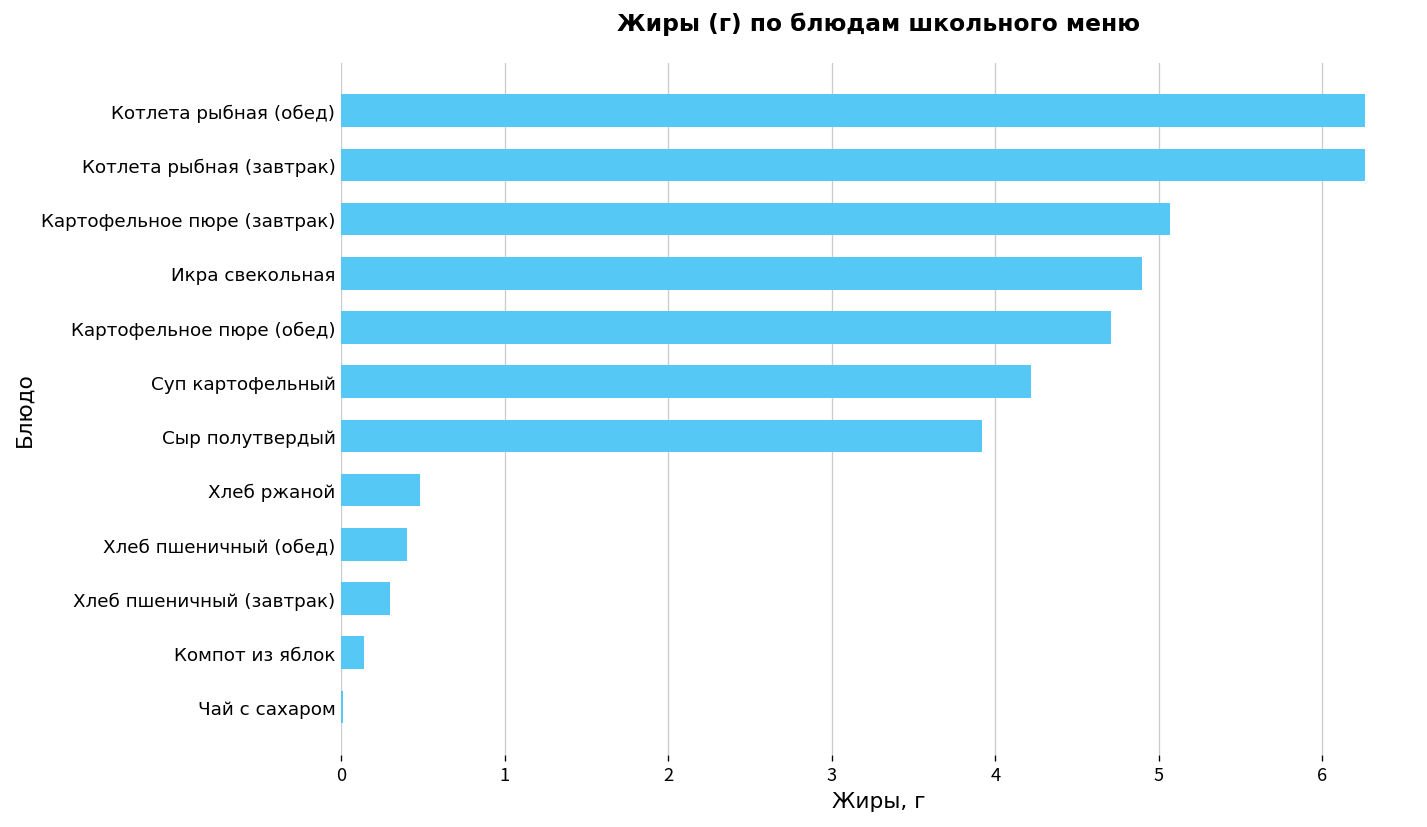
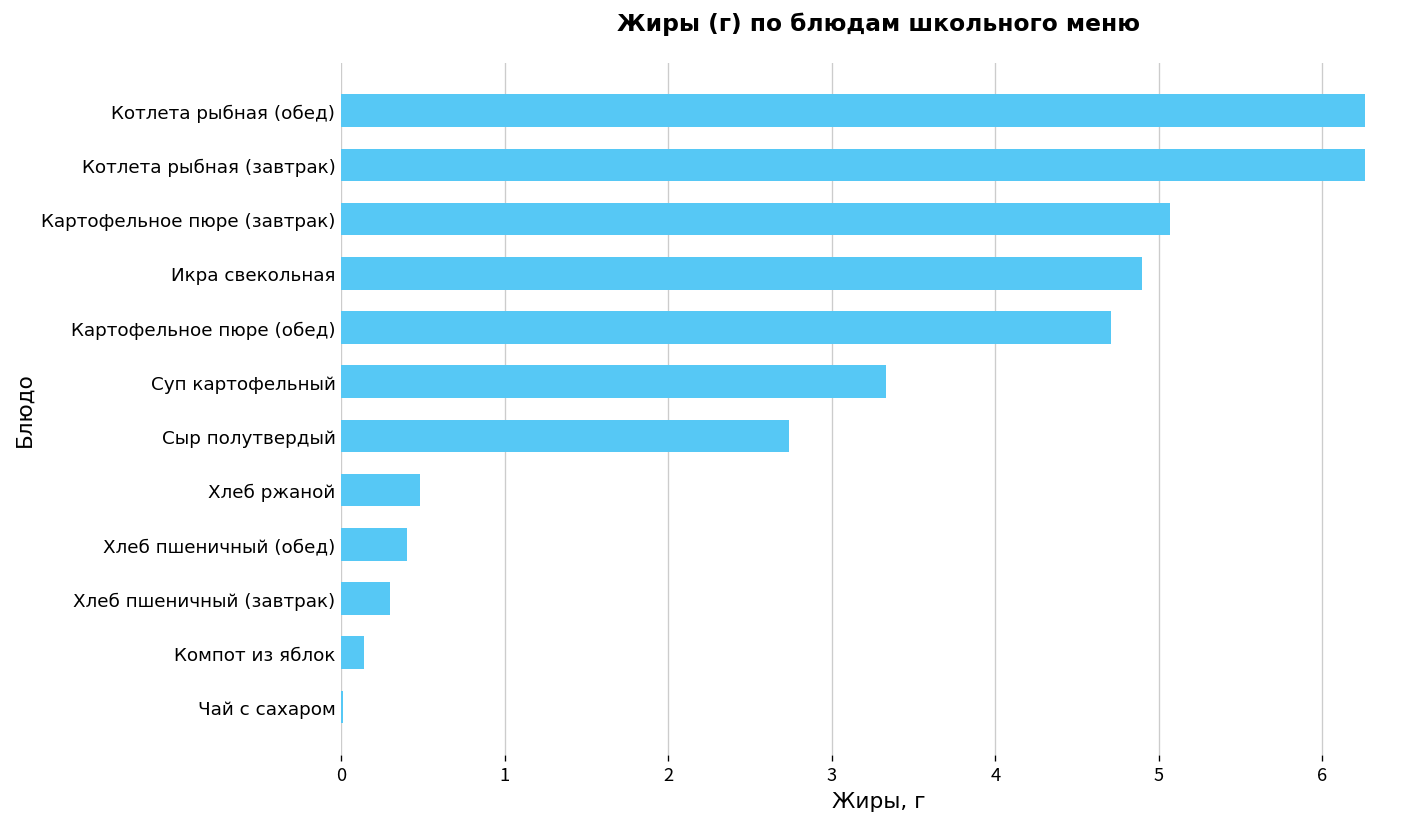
  {
    "Котлета рыбная (обед)": 6.26,
    "Котлета рыбная (завтрак)": 6.26,
    "Картофельное пюре (завтрак)": 5.07,
    "Икра свекольная": 4.90,
    "Картофельное пюре (обед)": 4.71,
-   "Суп картофельный": 4.22,
-   "Сыр полутвердый": 3.92,
+   "Суп картофельный": 3.33,
+   "Сыр полутвердый": 2.74,
    "Хлеб ржаной": 0.48,
    "Хлеб пшеничный (обед)": 0.40,
    "Хлеб пшеничный (завтрак)": 0.30,
    "Компот из яблок": 0.14
  }
